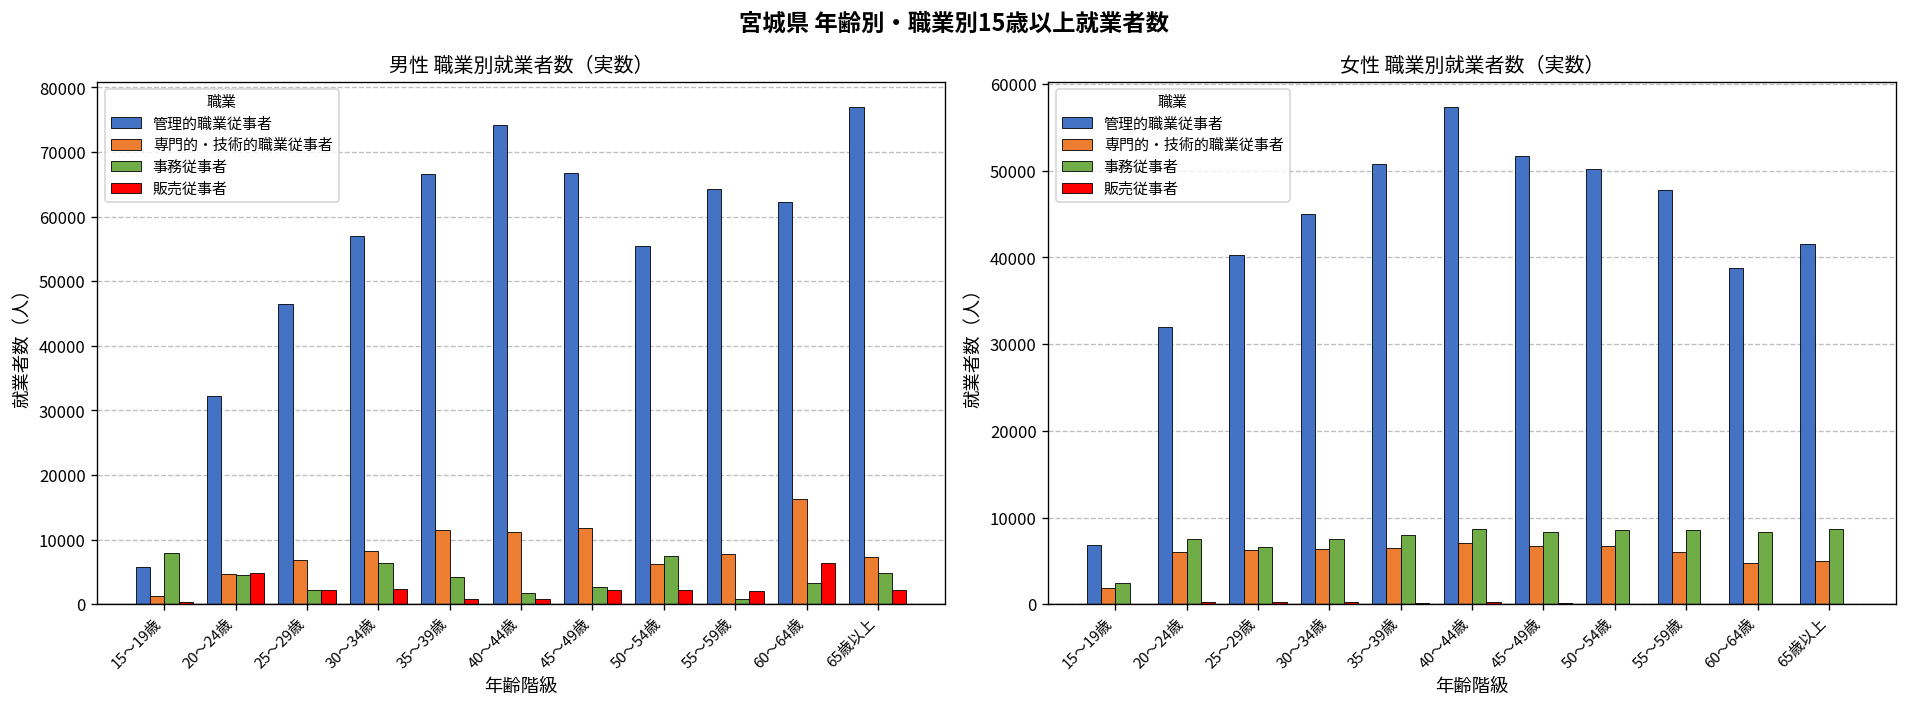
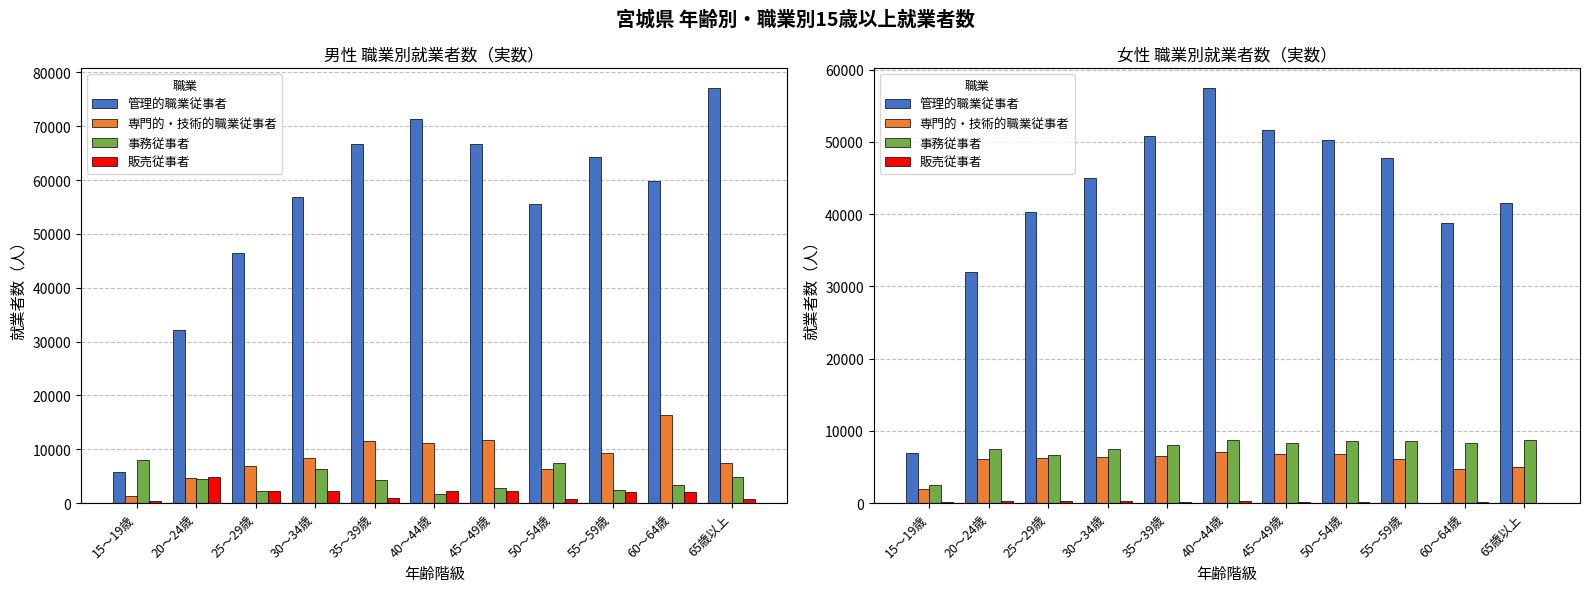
  {
    "男性 職業別就業者数（実数）": {
      "管理的職業従事者": {
        "15～19歳": 6000,
        "20～24歳": 32000,
        "25～29歳": 46000,
        "30～34歳": 57000,
        "35～39歳": 67000,
-       "40～44歳": 74000,
+       "40～44歳": 71000,
        "45～49歳": 67000,
        "50～54歳": 56000,
        "55～59歳": 64000,
-       "60～64歳": 62000,
+       "60～64歳": 60000,
        "65歳以上": 77000
      },
      "専門的・技術的職業従事者": {
        "15～19歳": 1000,
        "20～24歳": 5000,
        "25～29歳": 7000,
        "30～34歳": 8000,
        "35～39歳": 11000,
        "40～44歳": 11000,
        "45～49歳": 12000,
        "50～54歳": 6000,
-       "55～59歳": 8000,
+       "55～59歳": 9000,
        "60～64歳": 16000,
        "65歳以上": 7000
      },
      "事務従事者": {
        "15～19歳": 8000,
        "20～24歳": 5000,
        "25～29歳": 2000,
        "30～34歳": 6000,
        "35～39歳": 4000,
        "40～44歳": 2000,
        "45～49歳": 3000,
        "50～54歳": 7000,
-       "55～59歳": 1000,
+       "55～59歳": 3000,
        "60～64歳": 3000,
        "65歳以上": 5000
      },
      "販売従事者": {
        "20～24歳": 5000,
        "25～29歳": 2000,
        "30～34歳": 2000,
        "35～39歳": 1000,
-       "40～44歳": 1000,
+       "40～44歳": 2000,
        "45～49歳": 2000,
-       "50～54歳": 2000,
+       "50～54歳": 1000,
        "55～59歳": 2000,
-       "60～64歳": 6000,
-       "65歳以上": 2000
+       "60～64歳": 2000,
+       "65歳以上": 1000
      }
    },
    "女性 職業別就業者数（実数）": {
      "管理的職業従事者": {
        "15～19歳": 7000,
        "20～24歳": 32000,
        "25～29歳": 40000,
        "30～34歳": 45000,
        "35～39歳": 51000,
        "40～44歳": 57000,
        "45～49歳": 52000,
        "50～54歳": 50000,
        "55～59歳": 48000,
        "60～64歳": 39000,
        "65歳以上": 42000
      },
      "専門的・技術的職業従事者": {
        "15～19歳": 2000,
        "20～24歳": 6000,
        "25～29歳": 6000,
        "30～34歳": 6000,
        "35～39歳": 6000,
        "40～44歳": 7000,
        "45～49歳": 7000,
        "50～54歳": 7000,
        "55～59歳": 6000,
        "60～64歳": 5000,
        "65歳以上": 5000
      },
      "事務従事者": {
        "15～19歳": 3000,
        "20～24歳": 7000,
        "25～29歳": 7000,
        "30～34歳": 8000,
        "35～39歳": 8000,
        "40～44歳": 9000,
        "45～49歳": 8000,
        "50～54歳": 9000,
        "55～59歳": 9000,
        "60～64歳": 8000,
        "65歳以上": 9000
      }
    }
  }
